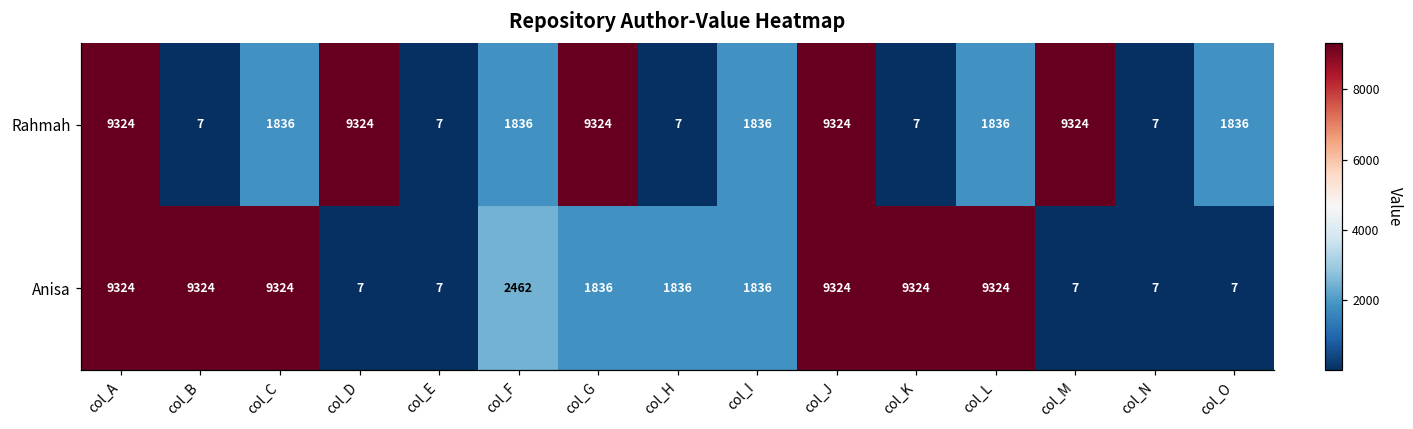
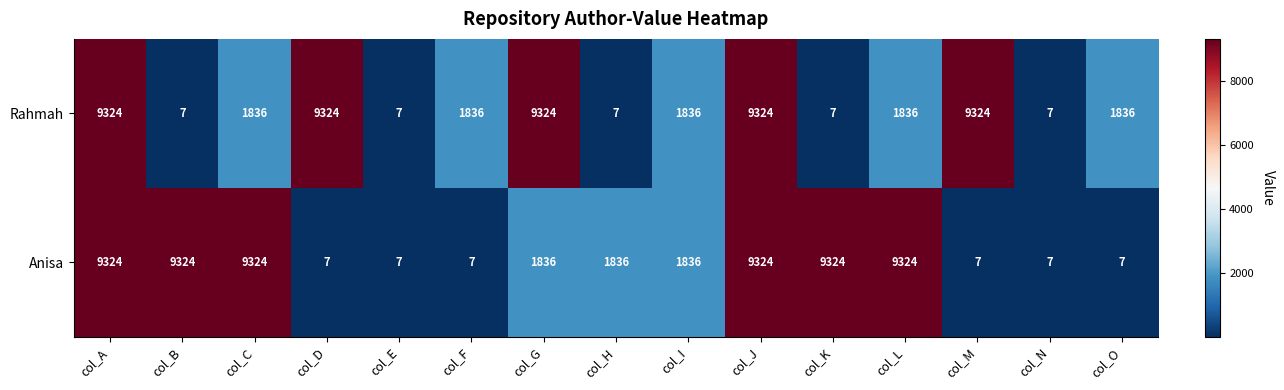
  {
    "Rahmah": {
      "col_A": 9324,
      "col_B": 7,
      "col_C": 1836,
      "col_D": 9324,
      "col_E": 7,
      "col_F": 1836,
      "col_G": 9324,
      "col_H": 7,
      "col_I": 1836,
      "col_J": 9324,
      "col_K": 7,
      "col_L": 1836,
      "col_M": 9324,
      "col_N": 7,
      "col_O": 1836
    },
    "Anisa": {
      "col_A": 9324,
      "col_B": 9324,
      "col_C": 9324,
      "col_D": 7,
      "col_E": 7,
-     "col_F": 2462,
+     "col_F": 7,
      "col_G": 1836,
      "col_H": 1836,
      "col_I": 1836,
      "col_J": 9324,
      "col_K": 9324,
      "col_L": 9324,
      "col_M": 7,
      "col_N": 7,
      "col_O": 7
    }
  }
